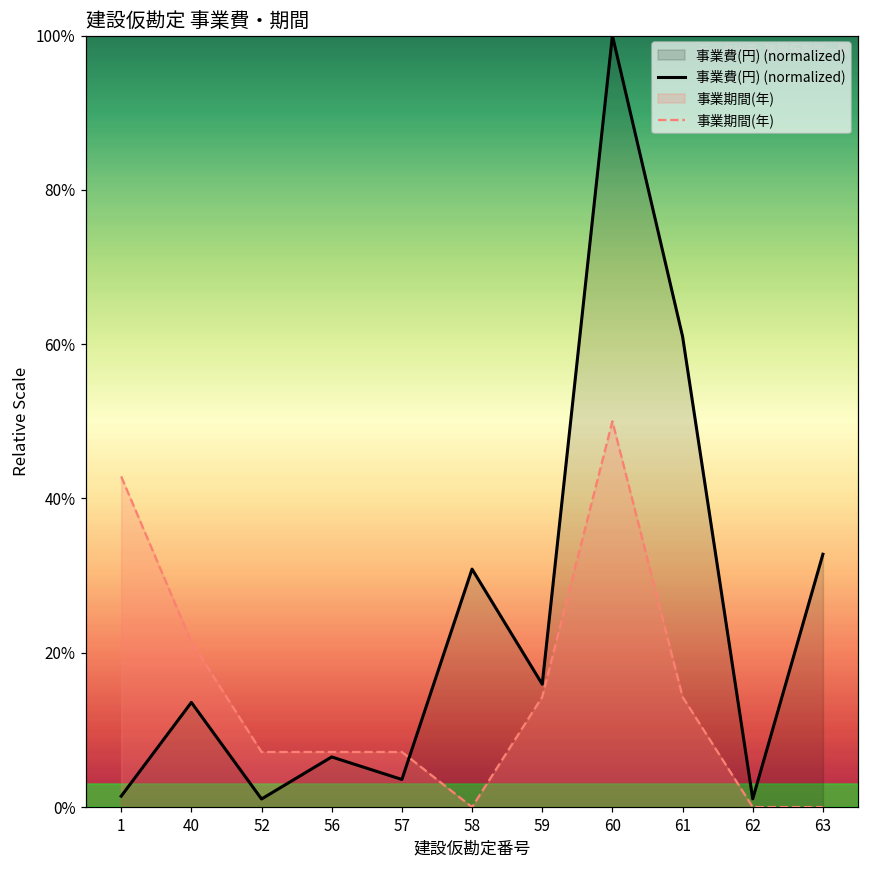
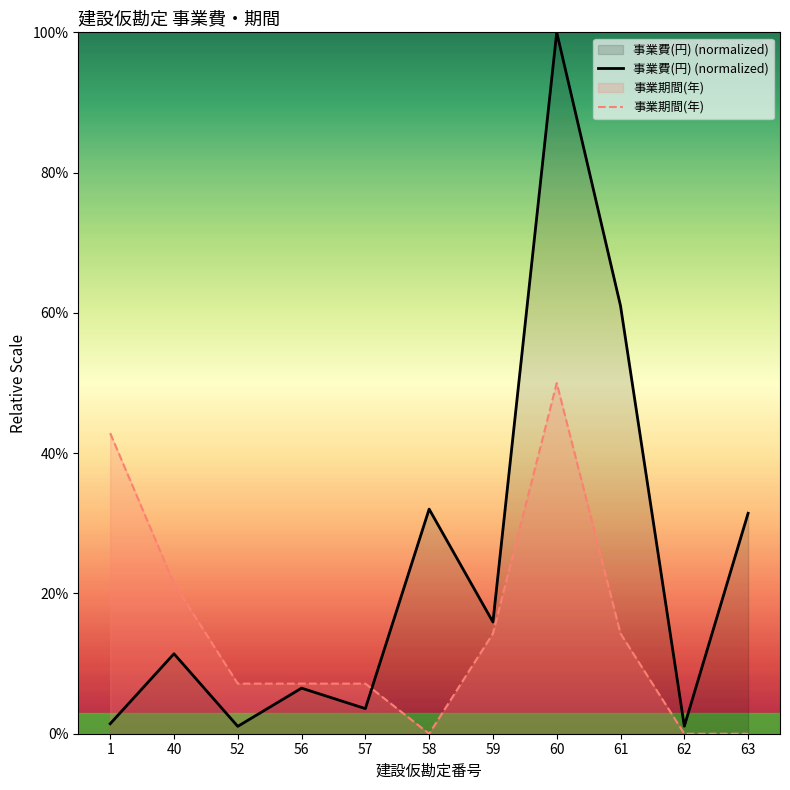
  {
    "事業費(円) (normalized)": {
-     "40": "14%",
+     "40": "11%",
      "56": "6%",
      "57": "4%",
-     "58": "31%",
+     "58": "32%",
      "59": "16%",
      "60": "100%",
      "61": "61%",
-     "63": "33%"
+     "63": "31%"
    },
    "事業期間(年)": {
      "1": "43%",
      "40": "21%",
      "52": "7%",
      "56": "7%",
      "57": "7%",
      "59": "14%",
      "60": "50%",
      "61": "14%"
    }
  }
